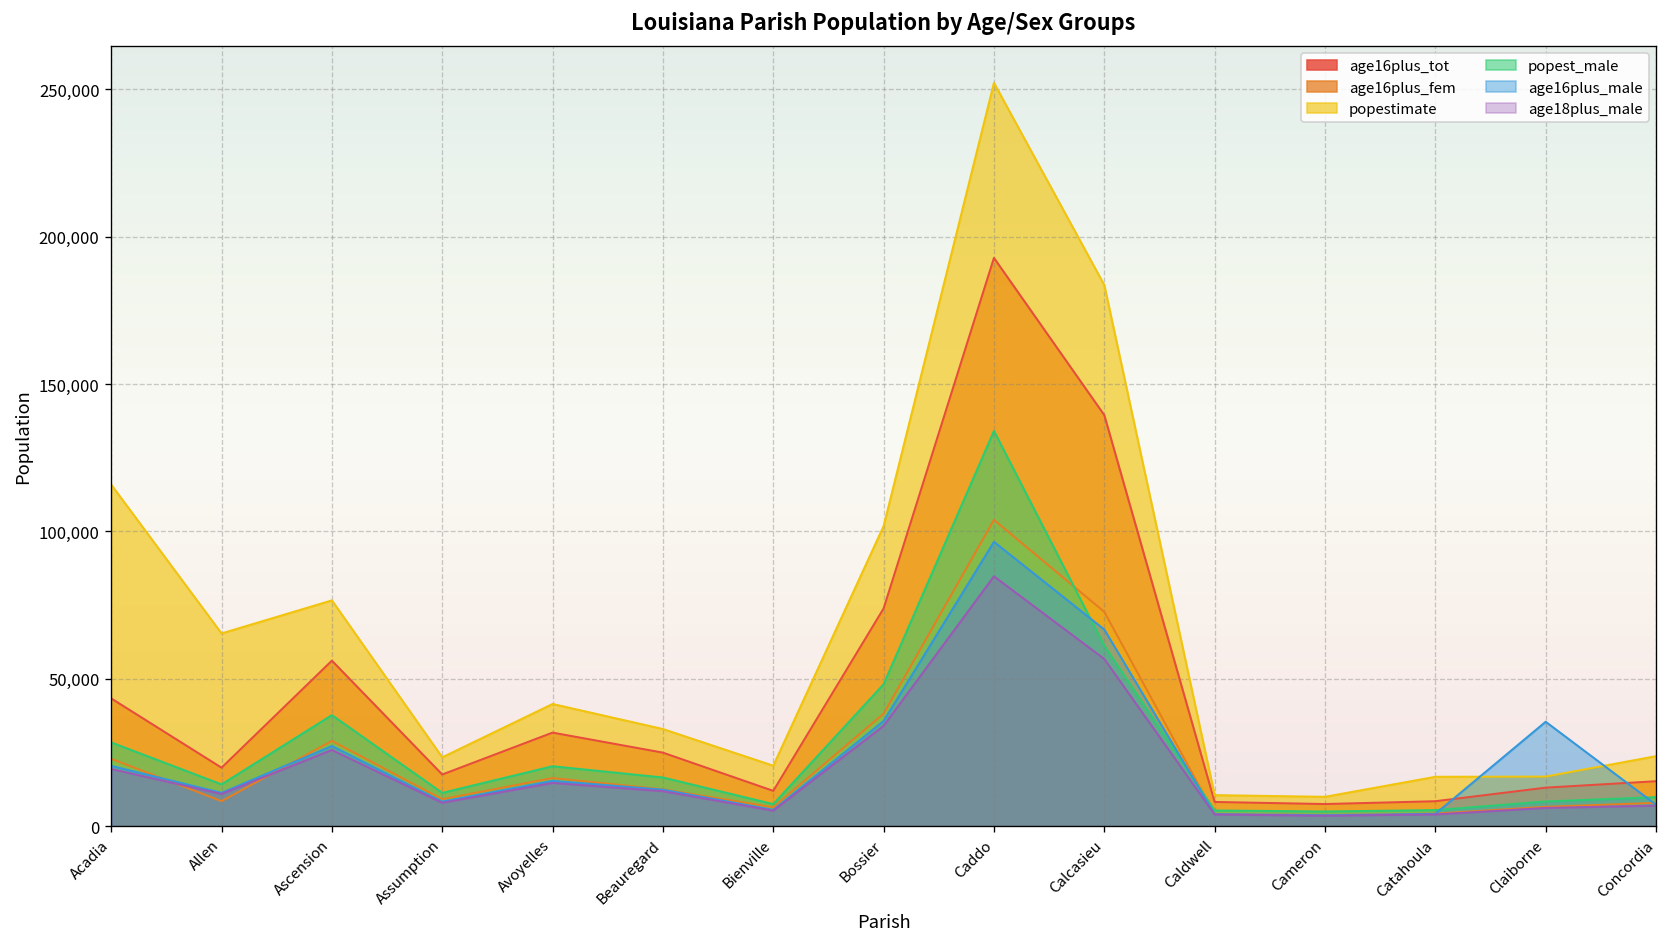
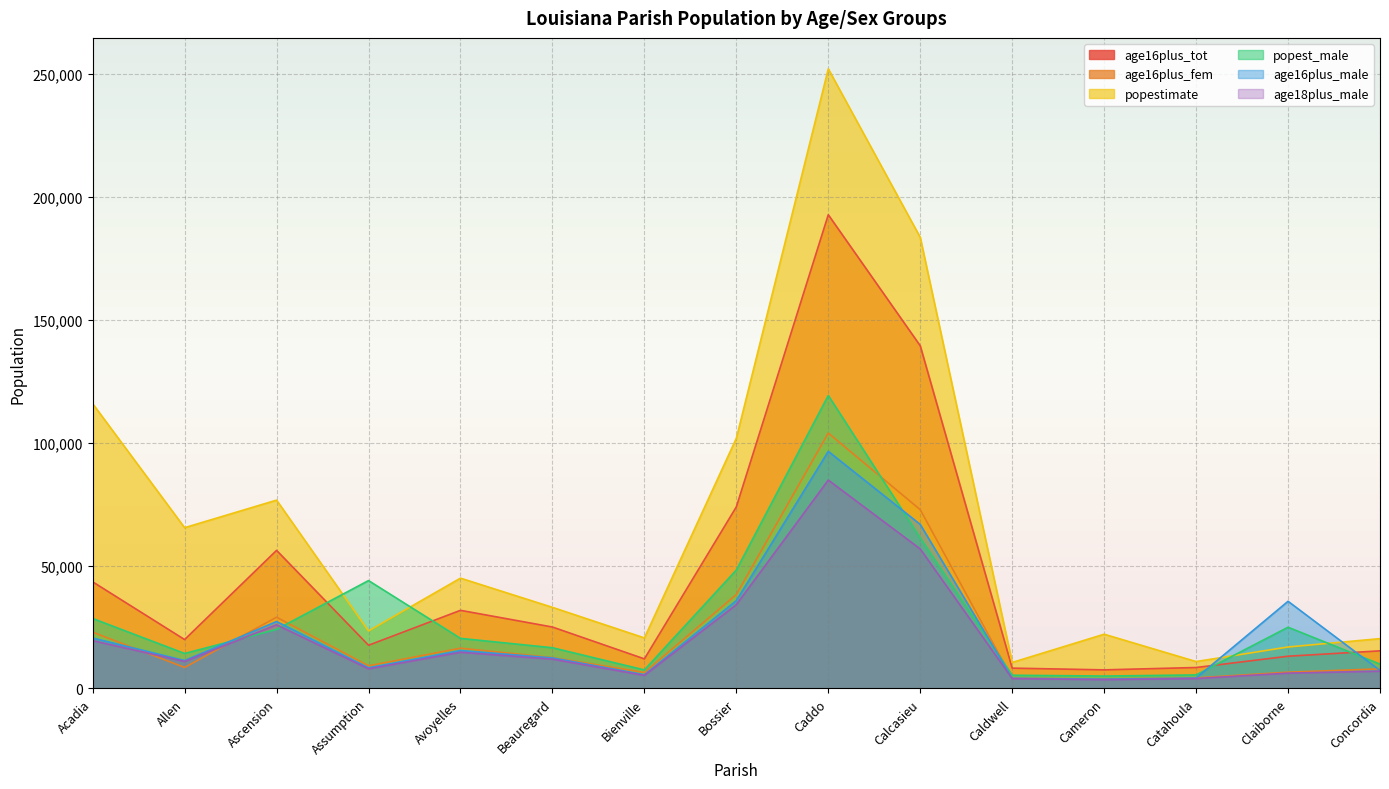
  {
    "popestimate": {
      "Acadia": "116,000",
      "Allen": "65,000",
      "Ascension": "77,000",
      "Assumption": "23,000",
-     "Avoyelles": "41,000",
+     "Avoyelles": "45,000",
      "Beauregard": "33,000",
      "Bienville": "21,000",
      "Bossier": "102,000",
      "Caddo": "252,000",
      "Calcasieu": "184,000",
      "Caldwell": "11,000",
-     "Cameron": "10,000",
-     "Catahoula": "17,000",
+     "Cameron": "22,000",
+     "Catahoula": "11,000",
      "Claiborne": "17,000",
-     "Concordia": "24,000"
+     "Concordia": "20,000"
    },
    "popest_male": {
      "Acadia": "28,000",
      "Allen": "14,000",
-     "Ascension": "38,000",
-     "Assumption": "11,000",
+     "Ascension": "24,000",
+     "Assumption": "44,000",
      "Avoyelles": "20,000",
      "Beauregard": "17,000",
      "Bienville": "8,000",
      "Bossier": "48,000",
-     "Caddo": "134,000",
+     "Caddo": "119,000",
      "Calcasieu": "61,000",
      "Caldwell": "5,000",
      "Cameron": "5,000",
      "Catahoula": "5,000",
-     "Claiborne": "8,000",
+     "Claiborne": "25,000",
      "Concordia": "10,000"
    },
    "age16plus_male": {
      "Acadia": "20,000",
      "Ascension": "27,000",
      "Bossier": "36,000",
      "Caddo": "96,000",
      "Calcasieu": "67,000",
      "Claiborne": "35,000"
    },
    "age18plus_male": {
      "Acadia": "19,000",
      "Ascension": "26,000",
      "Bossier": "34,000",
      "Caddo": "85,000",
      "Calcasieu": "57,000"
    }
  }
